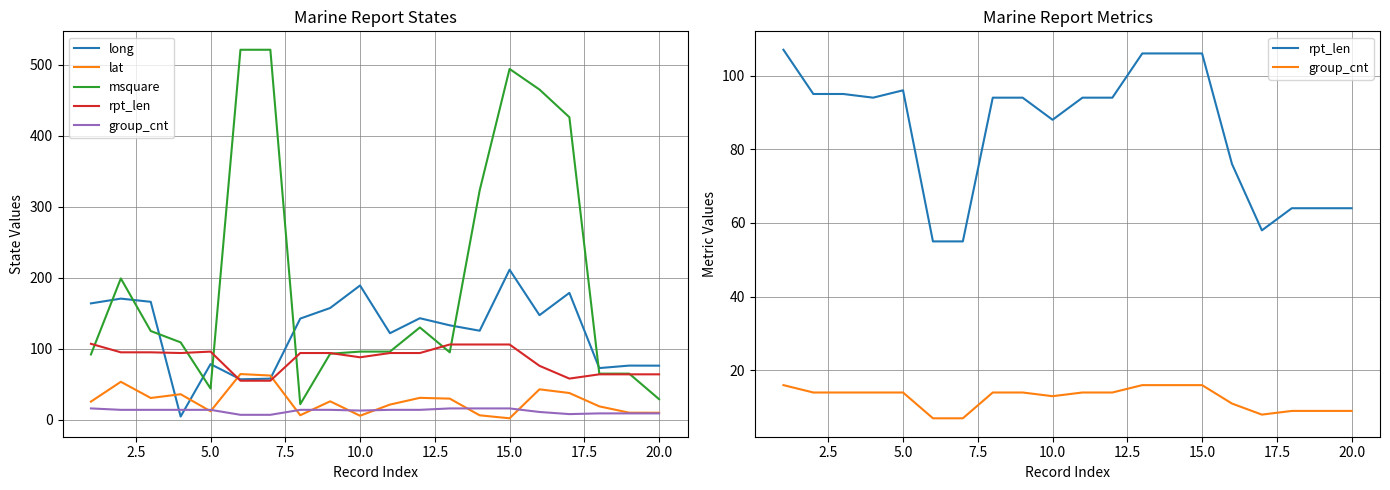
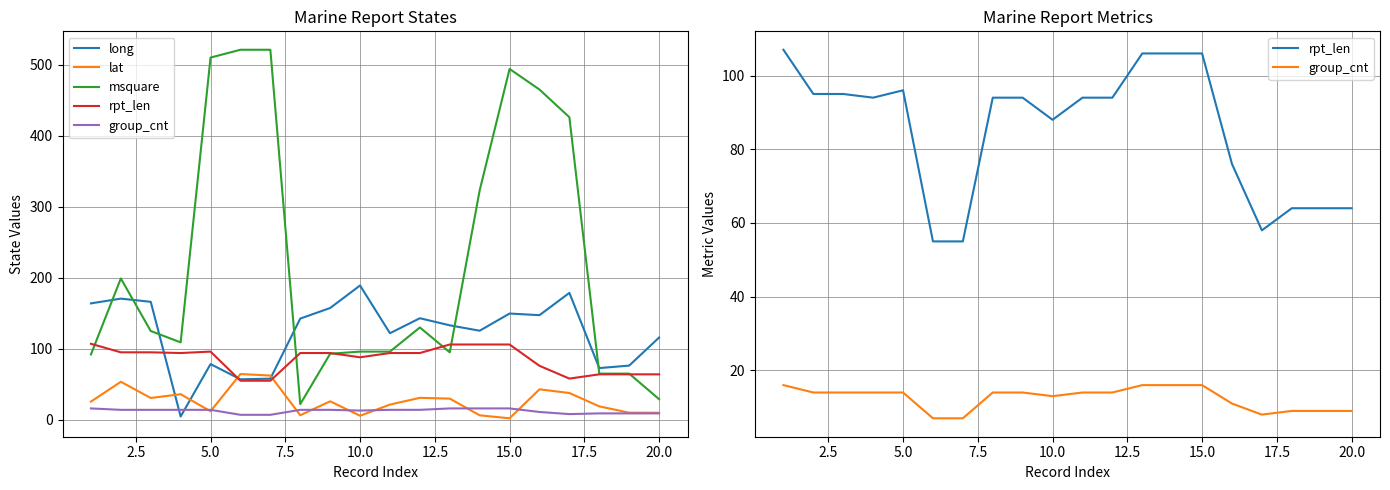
  {
    "Marine Report States": {
      "long": {
        "5.0": 80,
        "10.0": 190,
-       "15.0": 210,
-       "20.0": 80
+       "15.0": 150,
+       "20.0": 120
      },
      "lat": {
        "10.0": 10,
        "15.0": 0
      },
      "msquare": {
-       "5.0": 40,
+       "5.0": 510,
        "10.0": 100,
        "15.0": 490,
        "20.0": 30
      }
    },
    "Marine Report Metrics": {
      "rpt_len": {
        "5.0": 96,
        "10.0": 88,
        "15.0": 106,
        "20.0": 64
      },
      "group_cnt": {
        "5.0": 14,
        "10.0": 13,
        "15.0": 16,
        "20.0": 9
      }
    }
  }
